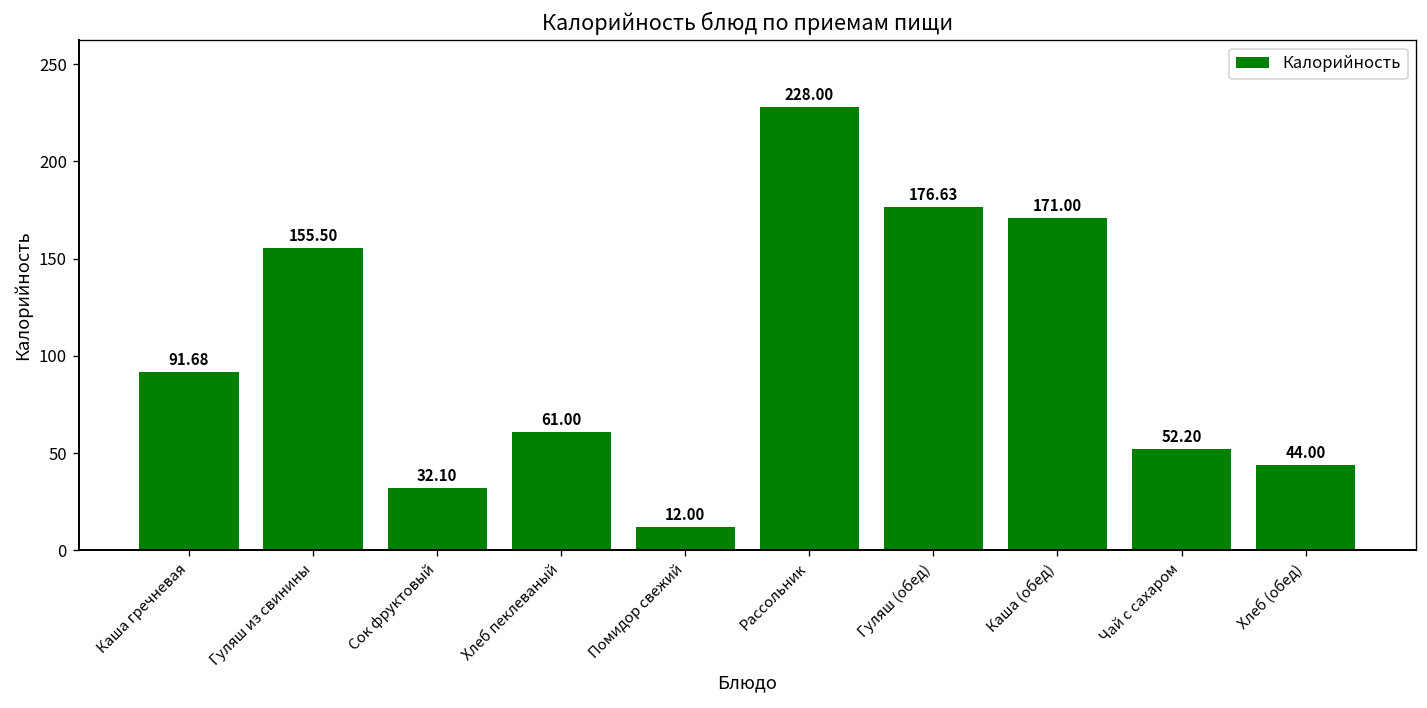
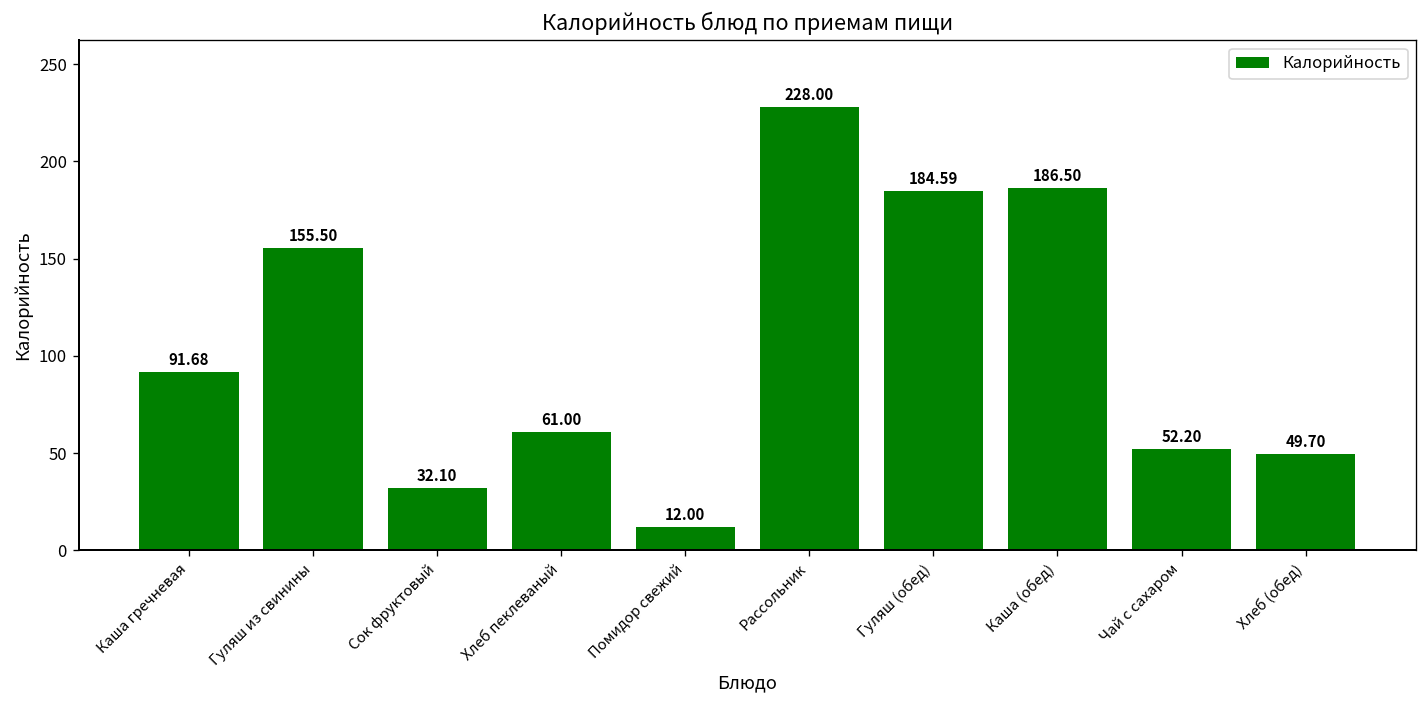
  {
    "Каша гречневая": 91.68,
    "Гуляш из свинины": 155.50,
    "Сок фруктовый": 32.10,
    "Хлеб пеклеваный": 61.00,
    "Помидор свежий": 12.00,
    "Рассольник": 228.00,
-   "Гуляш (обед)": 176.63,
-   "Каша (обед)": 171.00,
+   "Гуляш (обед)": 184.59,
+   "Каша (обед)": 186.50,
    "Чай с сахаром": 52.20,
-   "Хлеб (обед)": 44.00
+   "Хлеб (обед)": 49.70
  }
